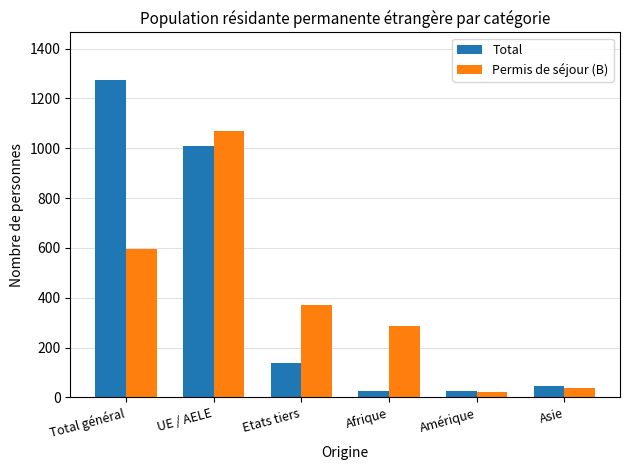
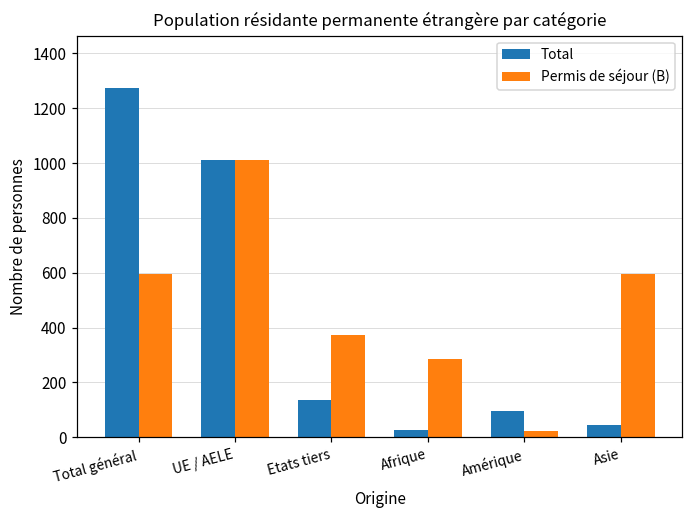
  {
    "Total": {
      "Total général": 1270,
      "UE / AELE": 1010,
      "Etats tiers": 140,
      "Afrique": 30,
-     "Amérique": 30,
+     "Amérique": 100,
      "Asie": 50
    },
    "Permis de séjour (B)": {
      "Total général": 600,
-     "UE / AELE": 1070,
+     "UE / AELE": 1010,
      "Etats tiers": 370,
      "Afrique": 290,
      "Amérique": 20,
-     "Asie": 40
+     "Asie": 590
    }
  }
